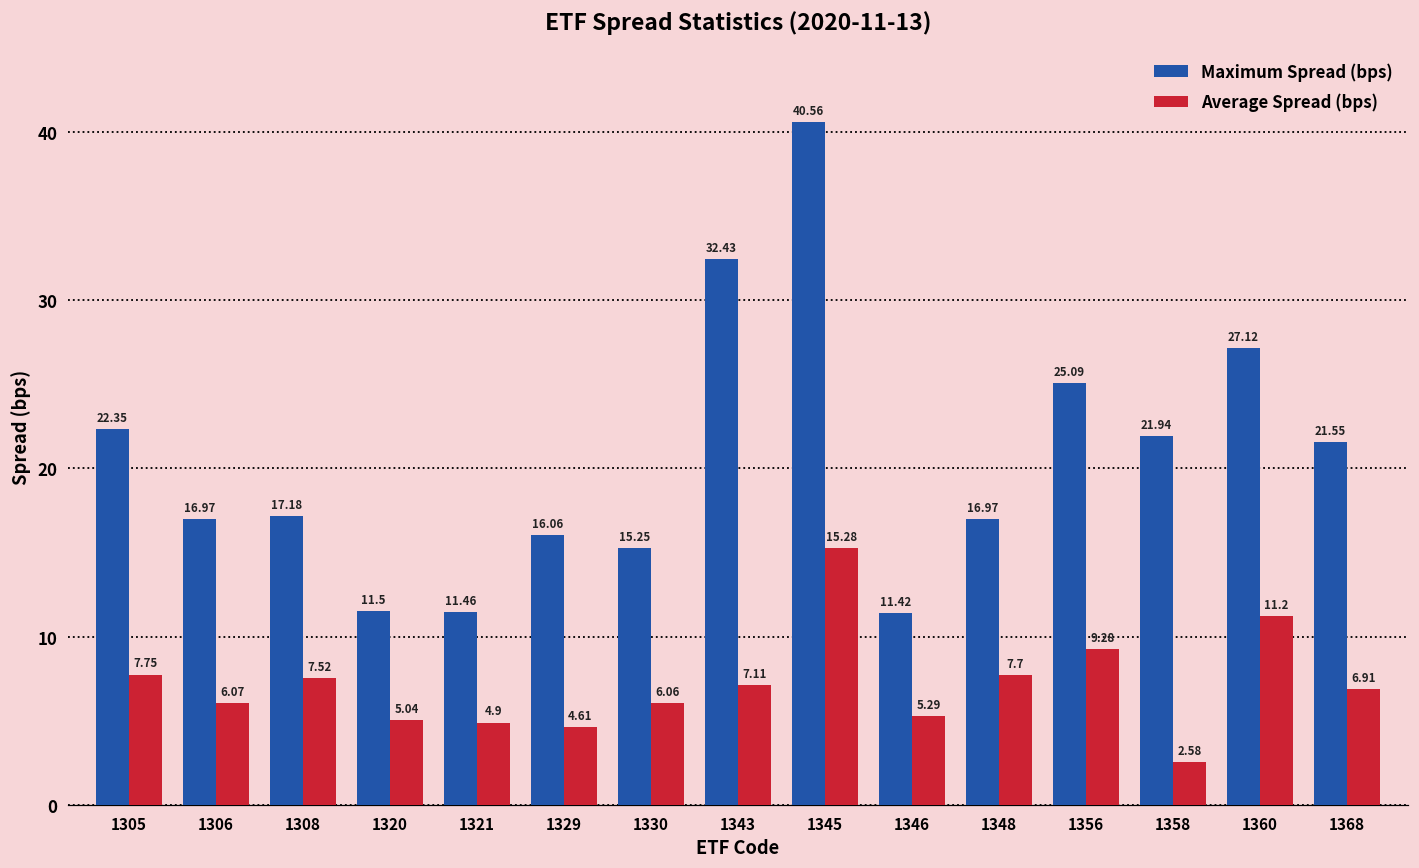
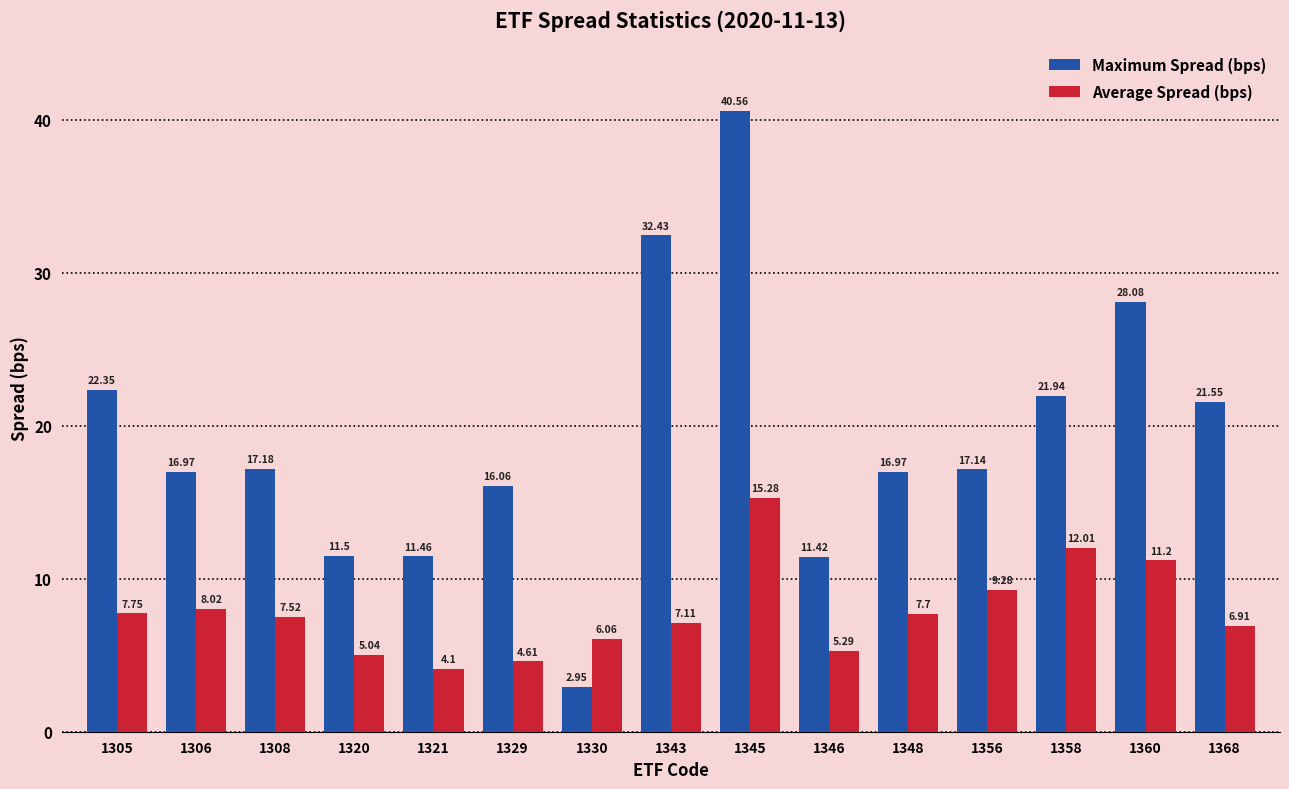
  {
    "Maximum Spread (bps)": {
      "1305": 22.35,
      "1306": 16.97,
      "1308": 17.18,
      "1320": 11.5,
      "1321": 11.46,
      "1329": 16.06,
-     "1330": 15.25,
+     "1330": 2.95,
      "1343": 32.43,
      "1345": 40.56,
      "1346": 11.42,
      "1348": 16.97,
-     "1356": 25.09,
+     "1356": 17.14,
      "1358": 21.94,
-     "1360": 27.12,
+     "1360": 28.08,
      "1368": 21.55
    },
    "Average Spread (bps)": {
      "1305": 7.75,
-     "1306": 6.07,
+     "1306": 8.02,
      "1308": 7.52,
      "1320": 5.04,
-     "1321": 4.9,
+     "1321": 4.1,
      "1329": 4.61,
      "1330": 6.06,
      "1343": 7.11,
      "1345": 15.28,
      "1346": 5.29,
      "1348": 7.7,
      "1356": 9.28,
-     "1358": 2.58,
+     "1358": 12.01,
      "1360": 11.2,
      "1368": 6.91
    }
  }
